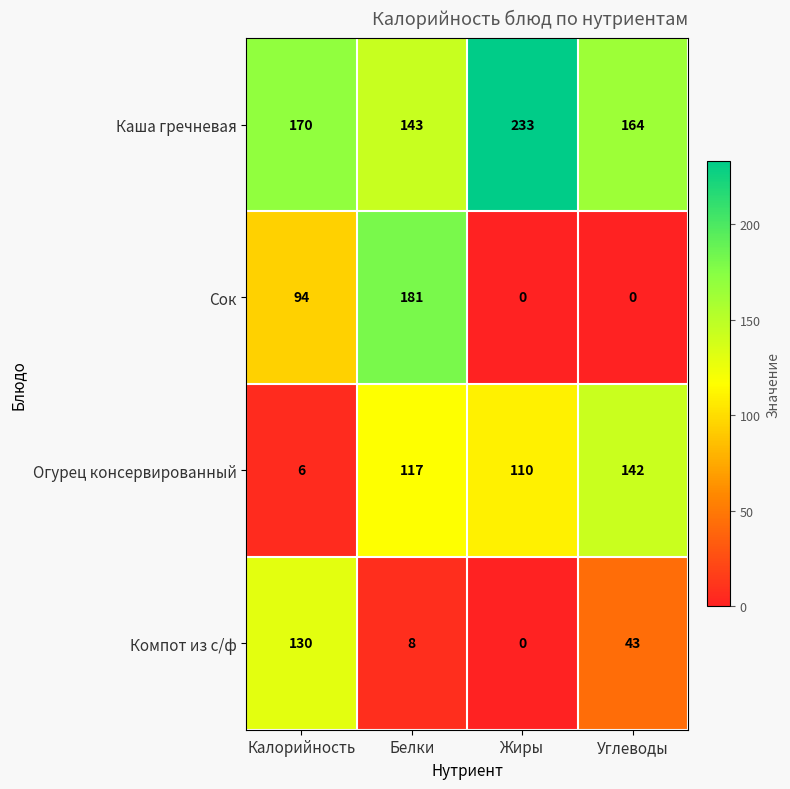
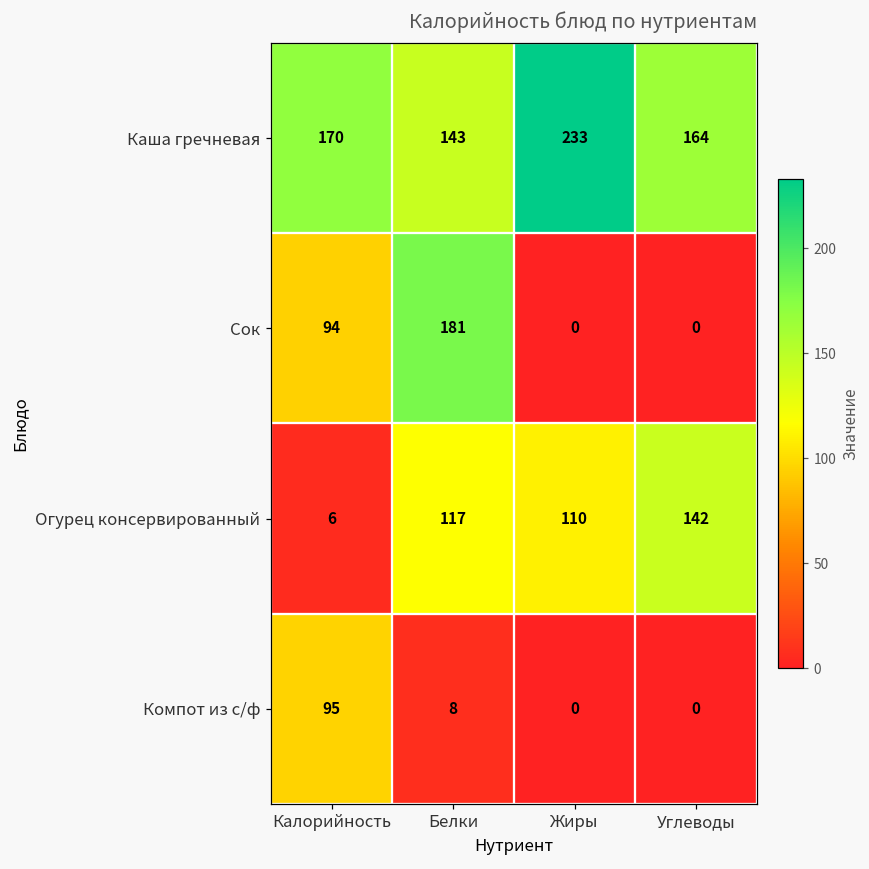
  {
    "Каша гречневая": {
      "Калорийность": 170,
      "Белки": 143,
      "Жиры": 233,
      "Углеводы": 164
    },
    "Сок": {
      "Калорийность": 94,
      "Белки": 181,
      "Жиры": 0,
      "Углеводы": 0
    },
    "Огурец консервированный": {
      "Калорийность": 6,
      "Белки": 117,
      "Жиры": 110,
      "Углеводы": 142
    },
    "Компот из с/ф": {
-     "Калорийность": 130,
+     "Калорийность": 95,
      "Белки": 8,
      "Жиры": 0,
-     "Углеводы": 43
+     "Углеводы": 0
    }
  }
